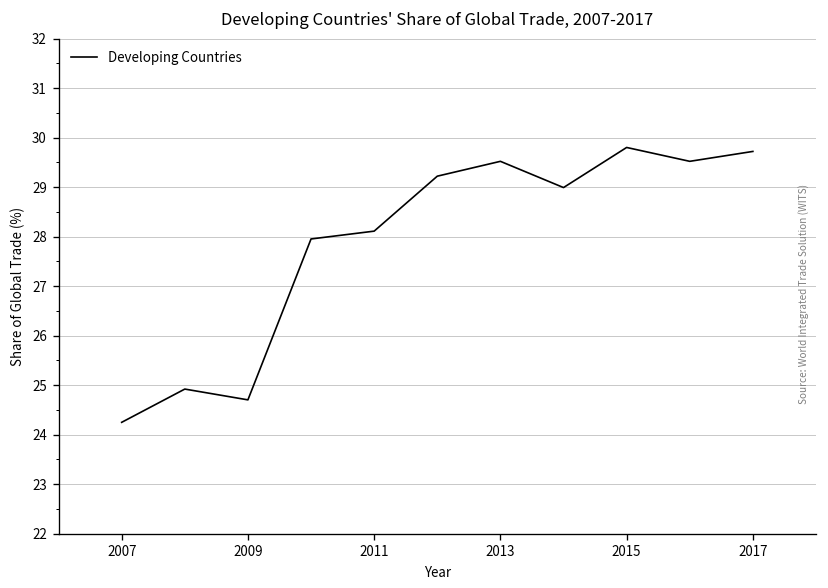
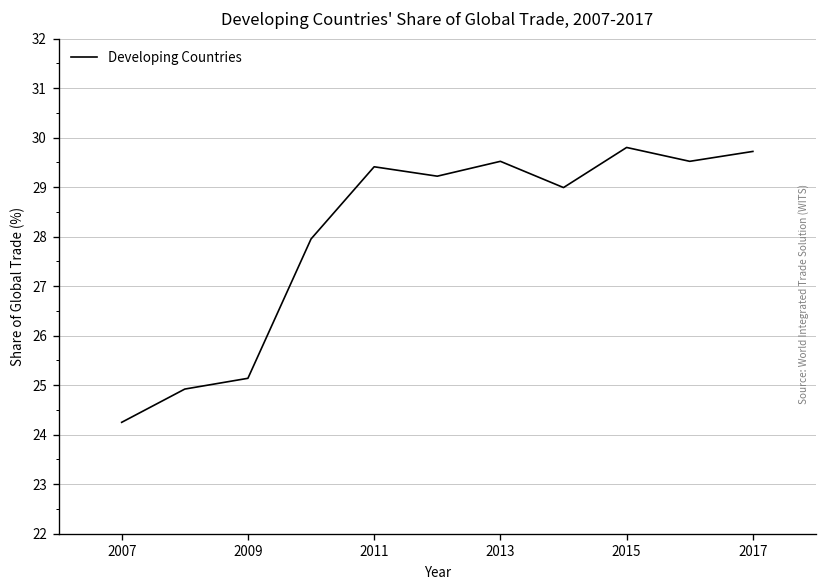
  {
    "2007": 24.2,
-   "2009": 24.7,
-   "2011": 28.1,
+   "2009": 25.1,
+   "2011": 29.4,
    "2013": 29.5,
    "2015": 29.8,
    "2017": 29.7
  }
